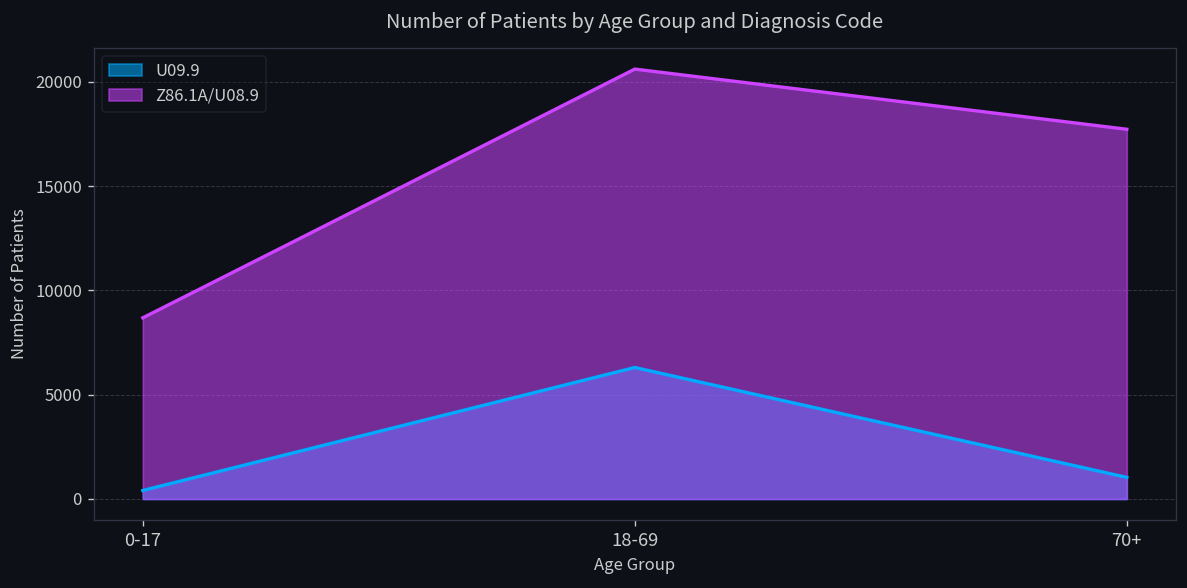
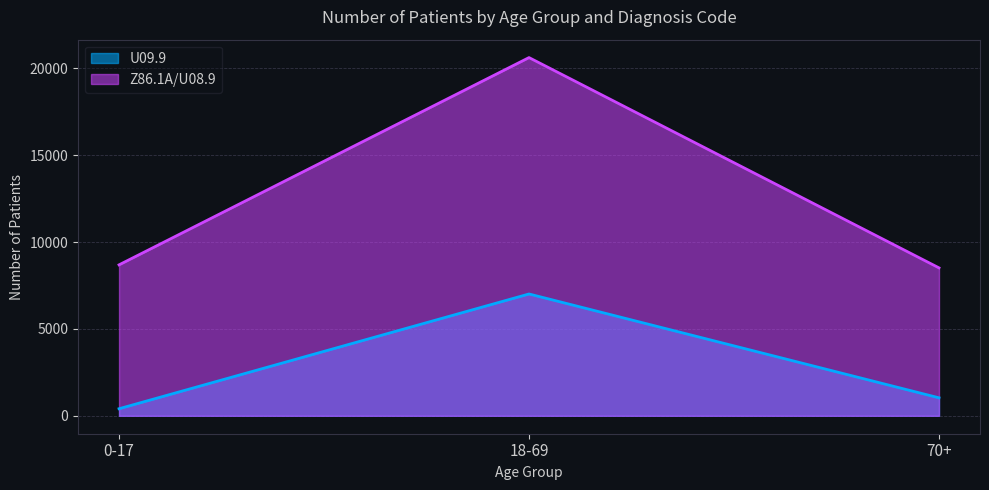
  {
    "U09.9": {
      "0-17": 400,
-     "18-69": 6300,
+     "18-69": 7000,
      "70+": 1000
    },
    "Z86.1A/U08.9": {
      "0-17": 8700,
      "18-69": 20600,
-     "70+": 17700
+     "70+": 8500
    }
  }
